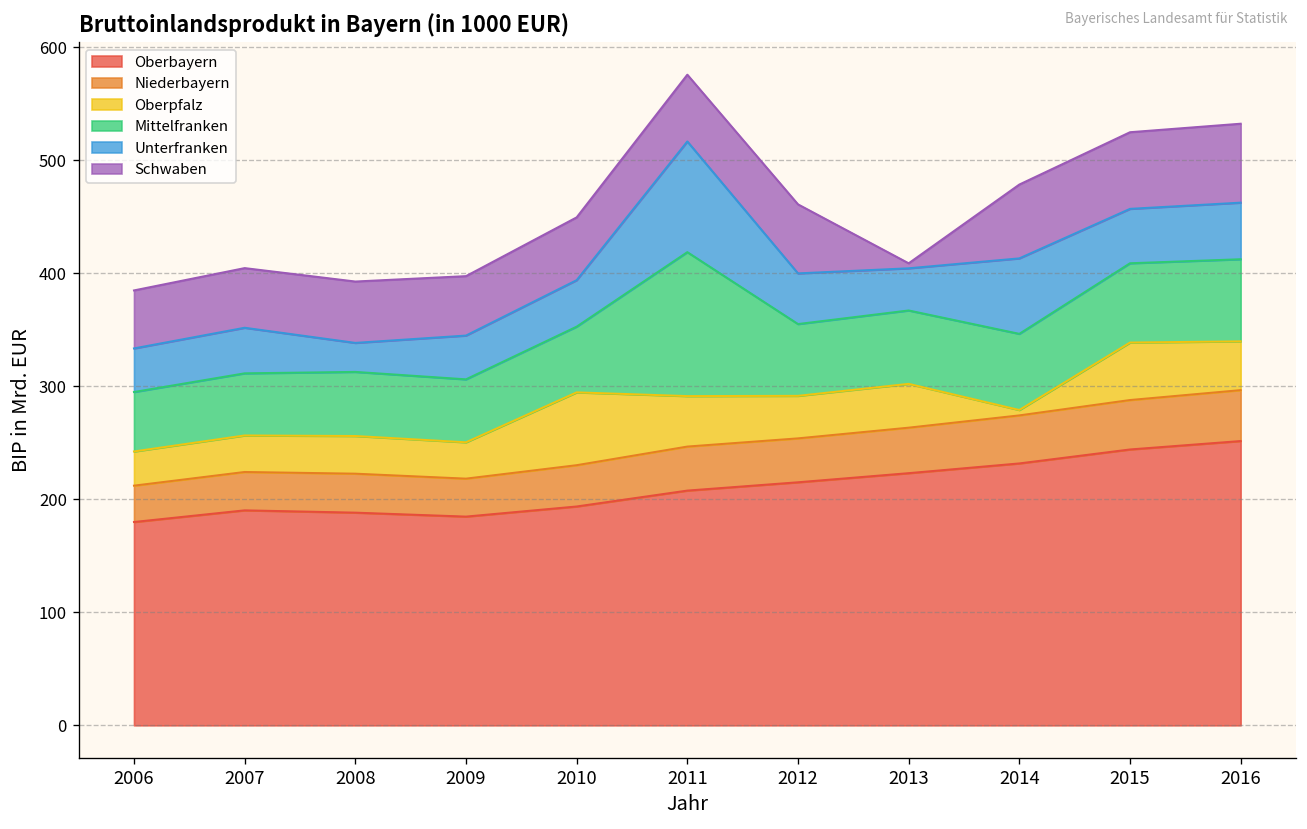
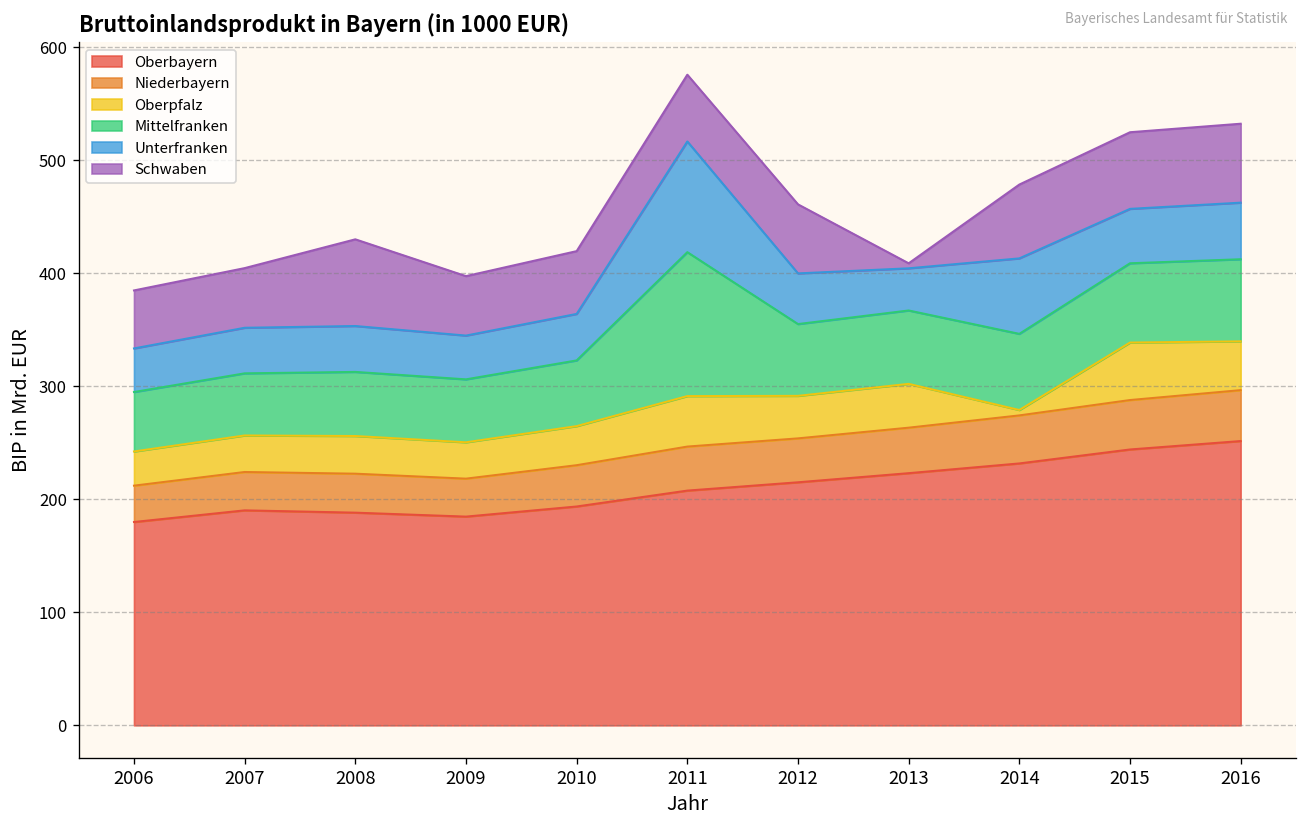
  {
    "Oberpfalz": {
      "2006": 30,
      "2007": 30,
      "2008": 30,
      "2009": 30,
-     "2010": 60,
+     "2010": 30,
      "2011": 40,
      "2012": 40,
      "2013": 40,
      "2014": 0,
      "2015": 50,
      "2016": 40
    },
    "Mittelfranken": {
      "2006": 50,
      "2007": 50,
      "2008": 60,
      "2009": 60,
      "2010": 60,
      "2011": 130,
      "2012": 60,
      "2013": 60,
      "2014": 70,
      "2015": 70,
      "2016": 70
    },
    "Unterfranken": {
      "2006": 40,
      "2007": 40,
-     "2008": 30,
+     "2008": 40,
      "2009": 40,
      "2010": 40,
      "2011": 100,
      "2012": 40,
      "2013": 40,
      "2014": 70,
      "2015": 50,
      "2016": 50
    },
    "Schwaben": {
      "2006": 50,
      "2007": 50,
-     "2008": 50,
+     "2008": 80,
      "2009": 50,
      "2010": 60,
      "2011": 60,
      "2012": 60,
      "2013": 0,
      "2014": 70,
      "2015": 70,
      "2016": 70
    }
  }
